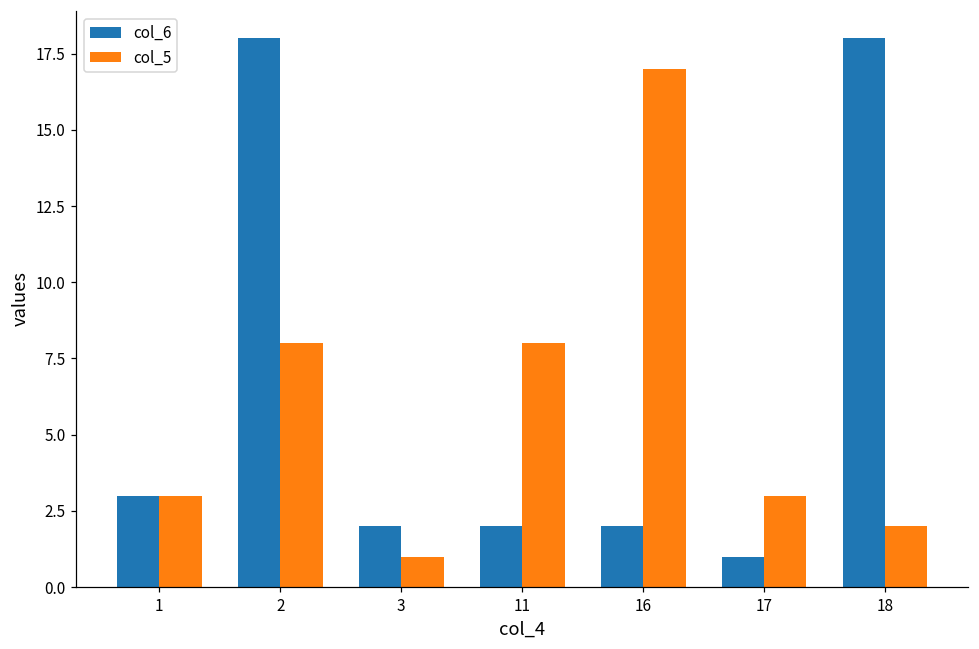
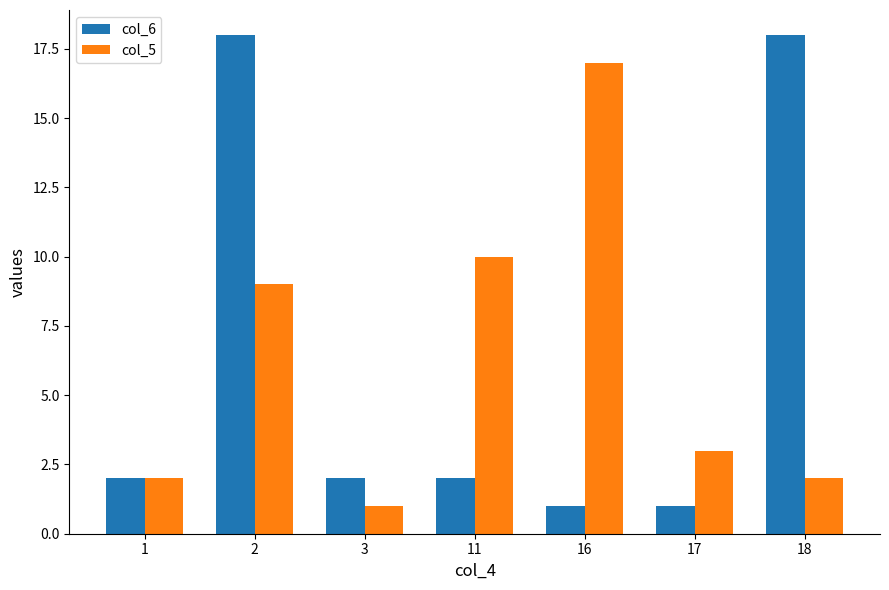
  {
    "col_6": {
-     "1": 3,
+     "1": 2,
      "2": 18,
      "3": 2,
      "11": 2,
-     "16": 2,
+     "16": 1,
      "17": 1,
      "18": 18
    },
    "col_5": {
-     "1": 3,
-     "2": 8,
+     "1": 2,
+     "2": 9,
      "3": 1,
-     "11": 8,
+     "11": 10,
      "16": 17,
      "17": 3,
      "18": 2
    }
  }
